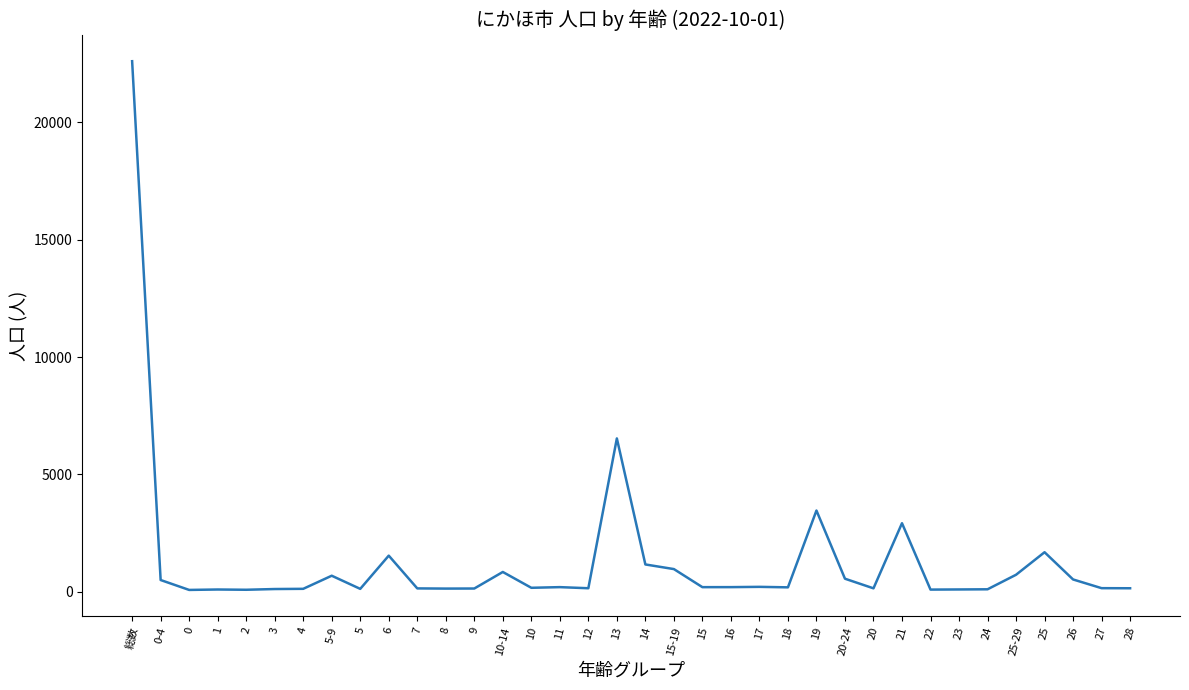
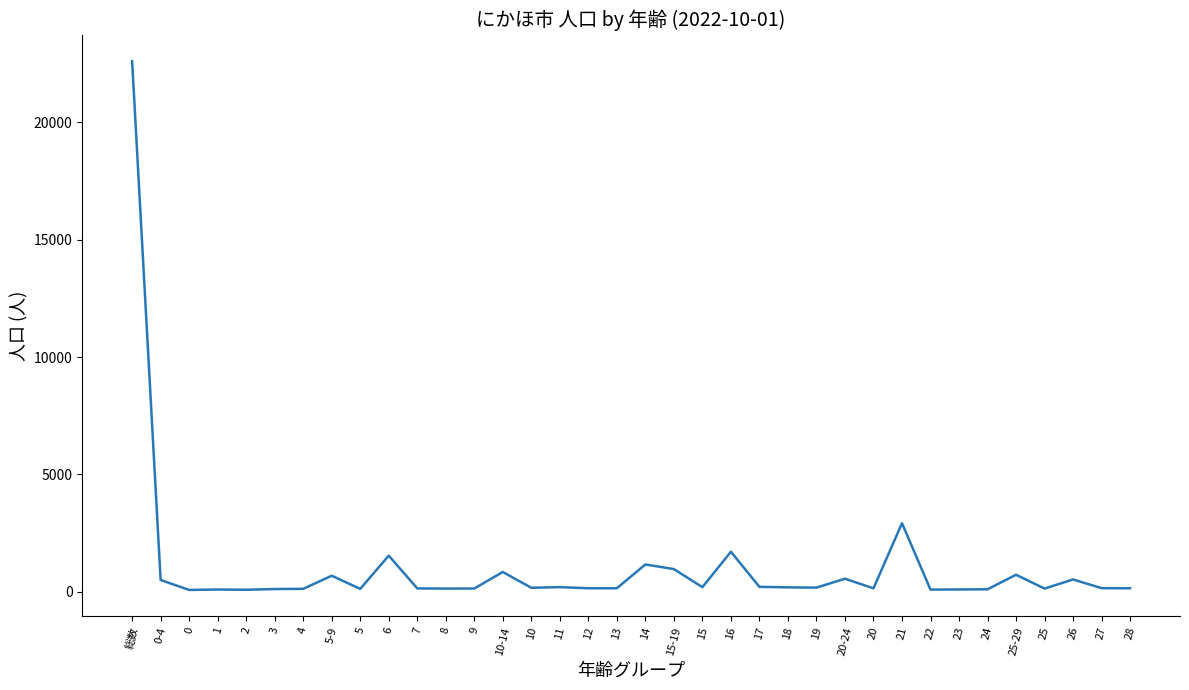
  {
    "総数": 22600,
    "0-4": 500,
    "0": 100,
    "1": 100,
    "2": 100,
    "3": 100,
    "4": 100,
    "5-9": 700,
    "5": 100,
    "6": 1500,
    "7": 100,
    "8": 100,
    "9": 100,
    "10-14": 800,
    "10": 200,
    "11": 200,
    "12": 200,
-   "13": 6500,
+   "13": 200,
    "14": 1200,
    "15-19": 1000,
    "15": 200,
-   "16": 200,
+   "16": 1700,
    "17": 200,
    "18": 200,
-   "19": 3500,
+   "19": 200,
    "20-24": 600,
    "20": 100,
    "21": 2900,
    "22": 100,
    "23": 100,
    "24": 100,
    "25-29": 700,
-   "25": 1700,
+   "25": 100,
    "26": 500,
    "27": 200,
    "28": 100
  }
